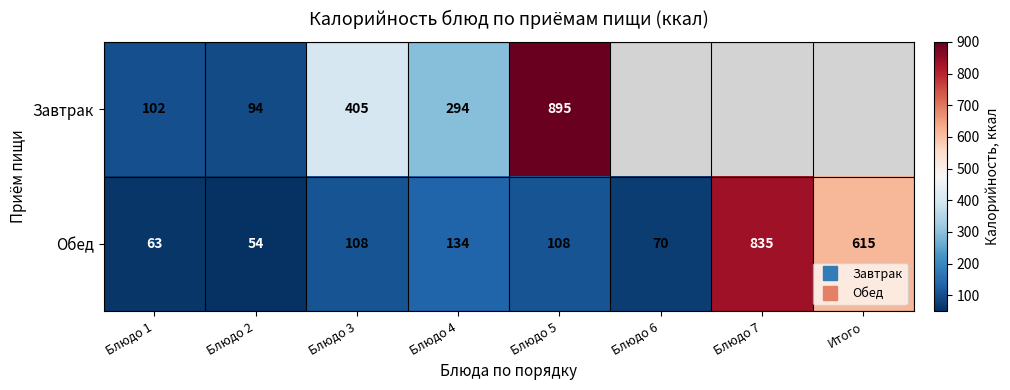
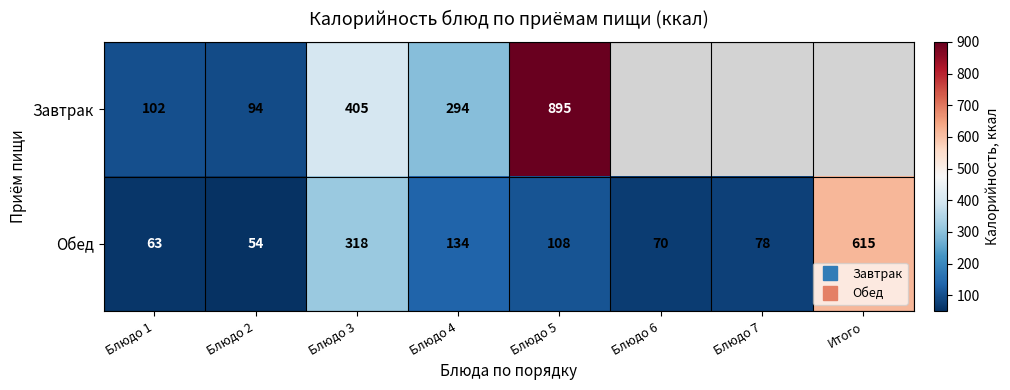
  {
    "Завтрак": {
      "Блюдо 1": 102,
      "Блюдо 2": 94,
      "Блюдо 3": 405,
      "Блюдо 4": 294,
      "Блюдо 5": 895
    },
    "Обед": {
      "Блюдо 1": 63,
      "Блюдо 2": 54,
-     "Блюдо 3": 108,
+     "Блюдо 3": 318,
      "Блюдо 4": 134,
      "Блюдо 5": 108,
      "Блюдо 6": 70,
-     "Блюдо 7": 835,
+     "Блюдо 7": 78,
      "Итого": 615
    }
  }
